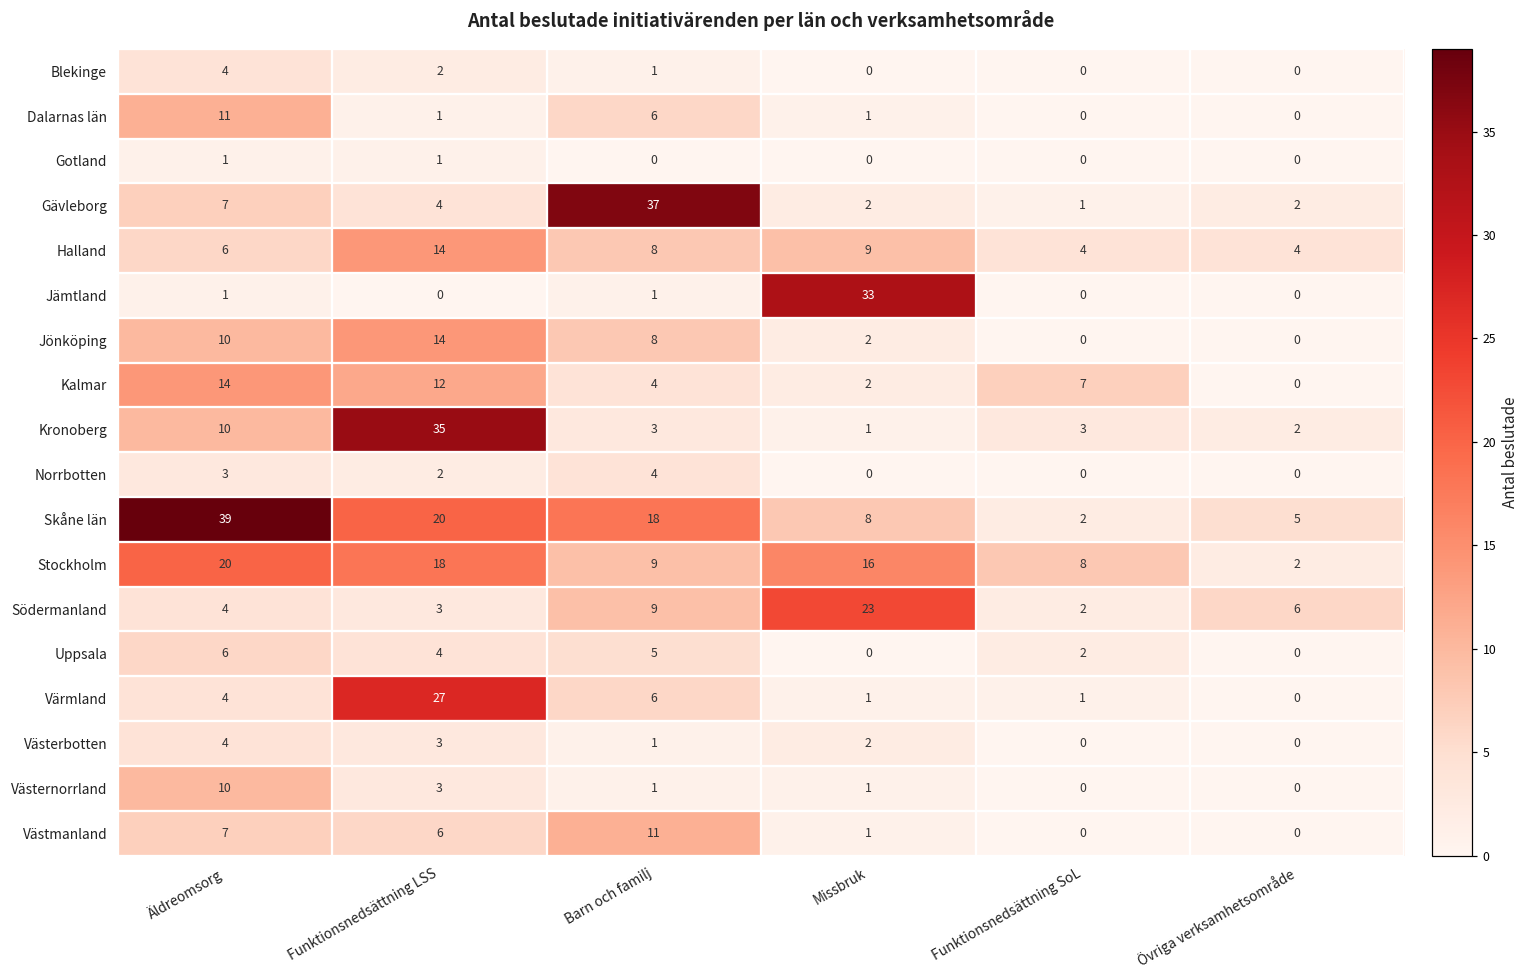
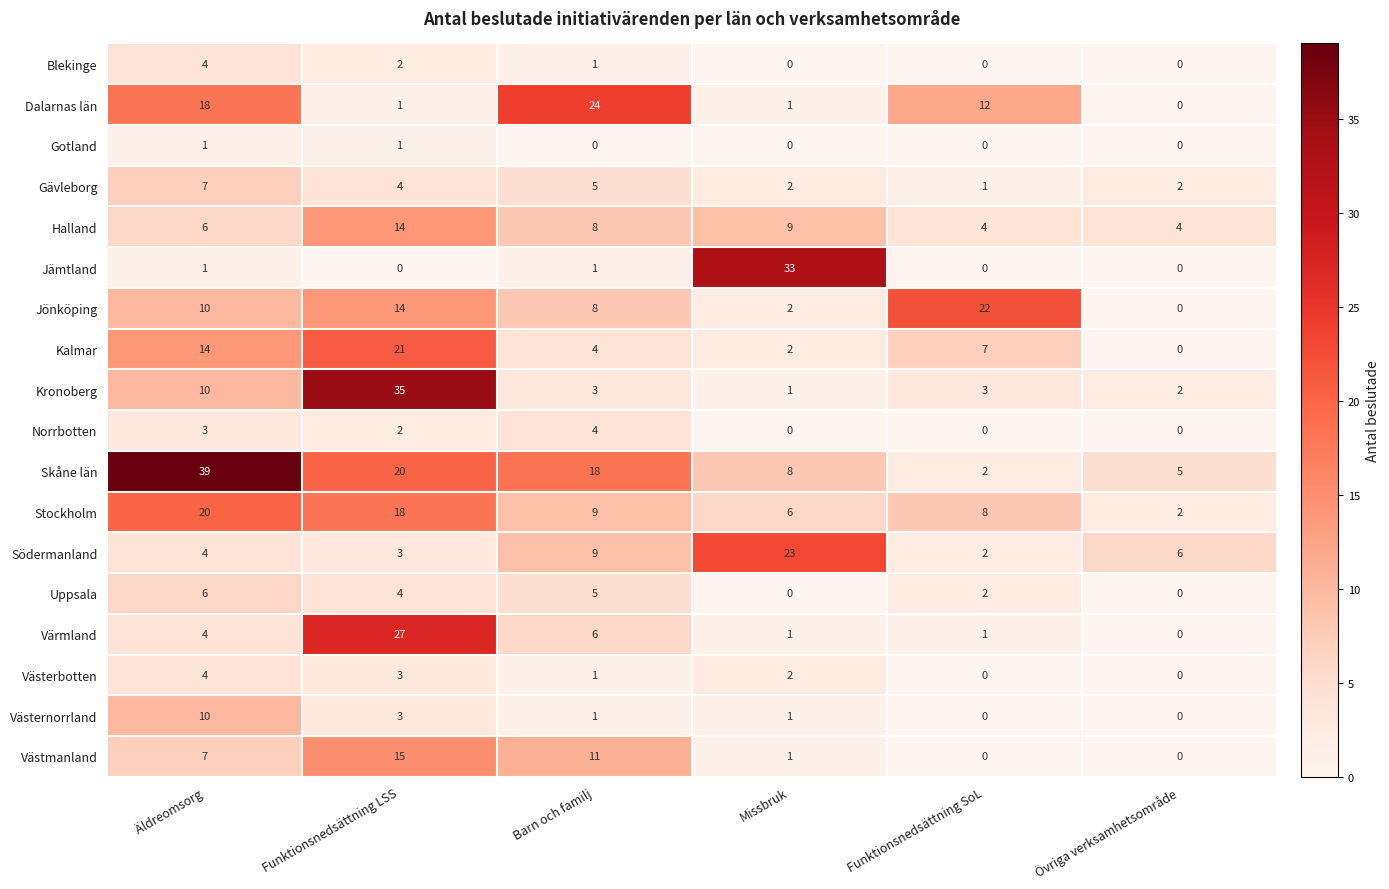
  {
    "Blekinge": {
      "Äldreomsorg": 4,
      "Funktionsnedsättning LSS": 2,
      "Barn och familj": 1,
      "Missbruk": 0,
      "Funktionsnedsättning SoL": 0,
      "Övriga verksamhetsområde": 0
    },
    "Dalarnas län": {
-     "Äldreomsorg": 11,
+     "Äldreomsorg": 18,
      "Funktionsnedsättning LSS": 1,
-     "Barn och familj": 6,
+     "Barn och familj": 24,
      "Missbruk": 1,
-     "Funktionsnedsättning SoL": 0,
+     "Funktionsnedsättning SoL": 12,
      "Övriga verksamhetsområde": 0
    },
    "Gotland": {
      "Äldreomsorg": 1,
      "Funktionsnedsättning LSS": 1,
      "Barn och familj": 0,
      "Missbruk": 0,
      "Funktionsnedsättning SoL": 0,
      "Övriga verksamhetsområde": 0
    },
    "Gävleborg": {
      "Äldreomsorg": 7,
      "Funktionsnedsättning LSS": 4,
-     "Barn och familj": 37,
+     "Barn och familj": 5,
      "Missbruk": 2,
      "Funktionsnedsättning SoL": 1,
      "Övriga verksamhetsområde": 2
    },
    "Halland": {
      "Äldreomsorg": 6,
      "Funktionsnedsättning LSS": 14,
      "Barn och familj": 8,
      "Missbruk": 9,
      "Funktionsnedsättning SoL": 4,
      "Övriga verksamhetsområde": 4
    },
    "Jämtland": {
      "Äldreomsorg": 1,
      "Funktionsnedsättning LSS": 0,
      "Barn och familj": 1,
      "Missbruk": 33,
      "Funktionsnedsättning SoL": 0,
      "Övriga verksamhetsområde": 0
    },
    "Jönköping": {
      "Äldreomsorg": 10,
      "Funktionsnedsättning LSS": 14,
      "Barn och familj": 8,
      "Missbruk": 2,
-     "Funktionsnedsättning SoL": 0,
+     "Funktionsnedsättning SoL": 22,
      "Övriga verksamhetsområde": 0
    },
    "Kalmar": {
      "Äldreomsorg": 14,
-     "Funktionsnedsättning LSS": 12,
+     "Funktionsnedsättning LSS": 21,
      "Barn och familj": 4,
      "Missbruk": 2,
      "Funktionsnedsättning SoL": 7,
      "Övriga verksamhetsområde": 0
    },
    "Kronoberg": {
      "Äldreomsorg": 10,
      "Funktionsnedsättning LSS": 35,
      "Barn och familj": 3,
      "Missbruk": 1,
      "Funktionsnedsättning SoL": 3,
      "Övriga verksamhetsområde": 2
    },
    "Norrbotten": {
      "Äldreomsorg": 3,
      "Funktionsnedsättning LSS": 2,
      "Barn och familj": 4,
      "Missbruk": 0,
      "Funktionsnedsättning SoL": 0,
      "Övriga verksamhetsområde": 0
    },
    "Skåne län": {
      "Äldreomsorg": 39,
      "Funktionsnedsättning LSS": 20,
      "Barn och familj": 18,
      "Missbruk": 8,
      "Funktionsnedsättning SoL": 2,
      "Övriga verksamhetsområde": 5
    },
    "Stockholm": {
      "Äldreomsorg": 20,
      "Funktionsnedsättning LSS": 18,
      "Barn och familj": 9,
-     "Missbruk": 16,
+     "Missbruk": 6,
      "Funktionsnedsättning SoL": 8,
      "Övriga verksamhetsområde": 2
    },
    "Södermanland": {
      "Äldreomsorg": 4,
      "Funktionsnedsättning LSS": 3,
      "Barn och familj": 9,
      "Missbruk": 23,
      "Funktionsnedsättning SoL": 2,
      "Övriga verksamhetsområde": 6
    },
    "Uppsala": {
      "Äldreomsorg": 6,
      "Funktionsnedsättning LSS": 4,
      "Barn och familj": 5,
      "Missbruk": 0,
      "Funktionsnedsättning SoL": 2,
      "Övriga verksamhetsområde": 0
    },
    "Värmland": {
      "Äldreomsorg": 4,
      "Funktionsnedsättning LSS": 27,
      "Barn och familj": 6,
      "Missbruk": 1,
      "Funktionsnedsättning SoL": 1,
      "Övriga verksamhetsområde": 0
    },
    "Västerbotten": {
      "Äldreomsorg": 4,
      "Funktionsnedsättning LSS": 3,
      "Barn och familj": 1,
      "Missbruk": 2,
      "Funktionsnedsättning SoL": 0,
      "Övriga verksamhetsområde": 0
    },
    "Västernorrland": {
      "Äldreomsorg": 10,
      "Funktionsnedsättning LSS": 3,
      "Barn och familj": 1,
      "Missbruk": 1,
      "Funktionsnedsättning SoL": 0,
      "Övriga verksamhetsområde": 0
    },
    "Västmanland": {
      "Äldreomsorg": 7,
-     "Funktionsnedsättning LSS": 6,
+     "Funktionsnedsättning LSS": 15,
      "Barn och familj": 11,
      "Missbruk": 1,
      "Funktionsnedsättning SoL": 0,
      "Övriga verksamhetsområde": 0
    }
  }
